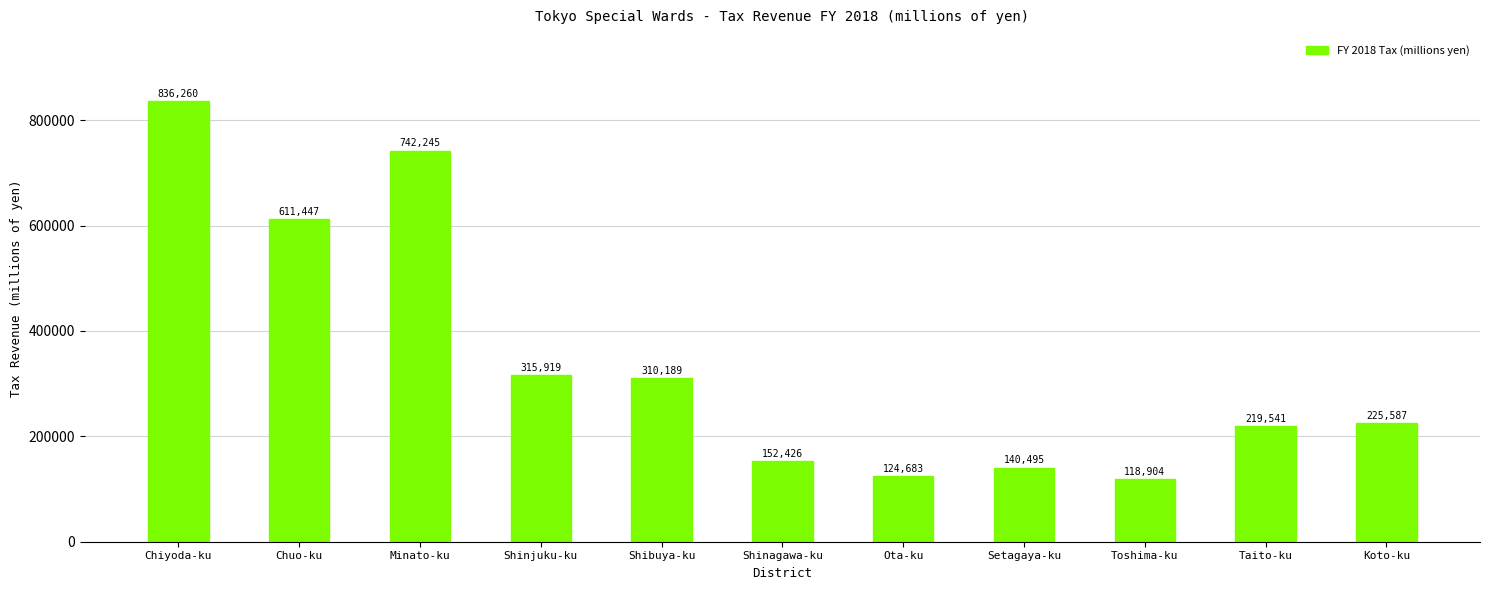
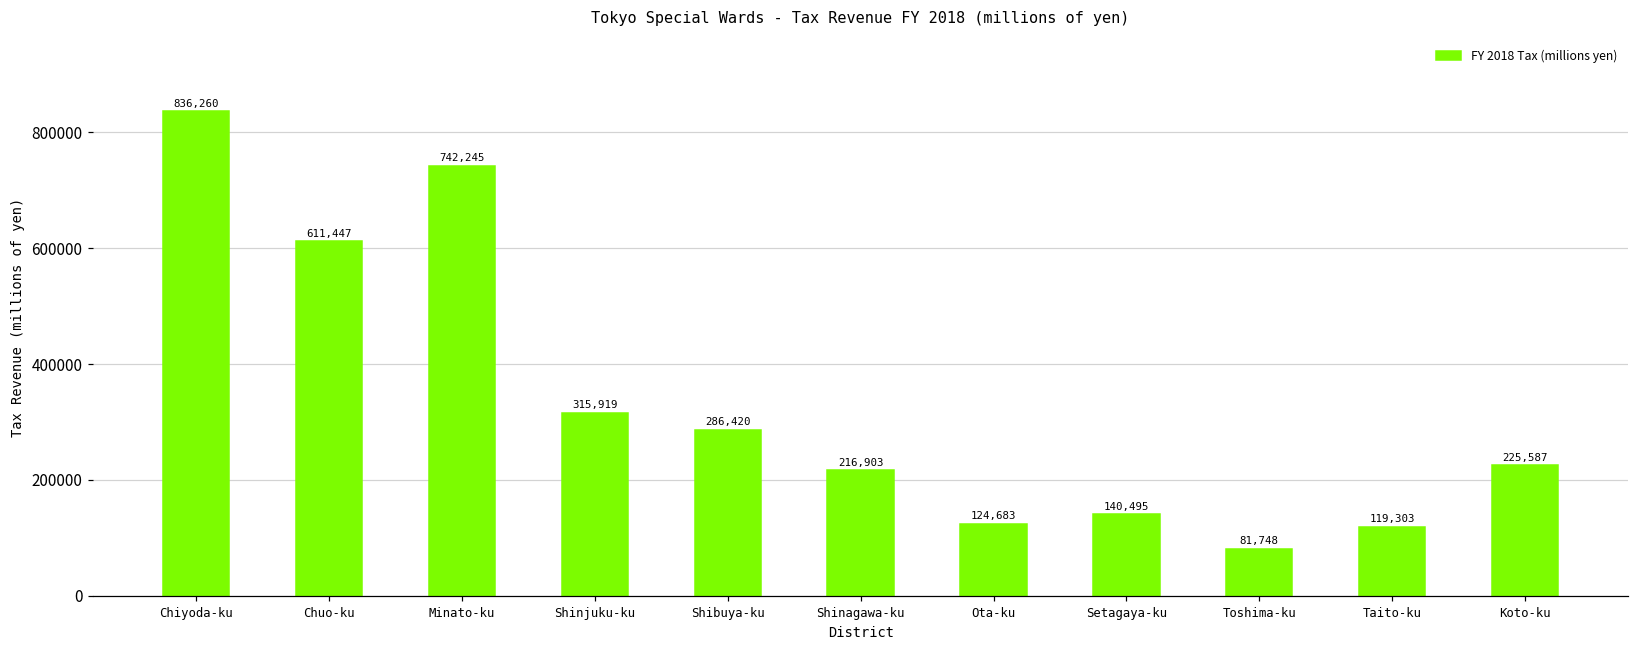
  {
    "Chiyoda-ku": "836,260",
    "Chuo-ku": "611,447",
    "Minato-ku": "742,245",
    "Shinjuku-ku": "315,919",
-   "Shibuya-ku": "310,189",
-   "Shinagawa-ku": "152,426",
+   "Shibuya-ku": "286,420",
+   "Shinagawa-ku": "216,903",
    "Ota-ku": "124,683",
    "Setagaya-ku": "140,495",
-   "Toshima-ku": "118,904",
-   "Taito-ku": "219,541",
+   "Toshima-ku": "81,748",
+   "Taito-ku": "119,303",
    "Koto-ku": "225,587"
  }
